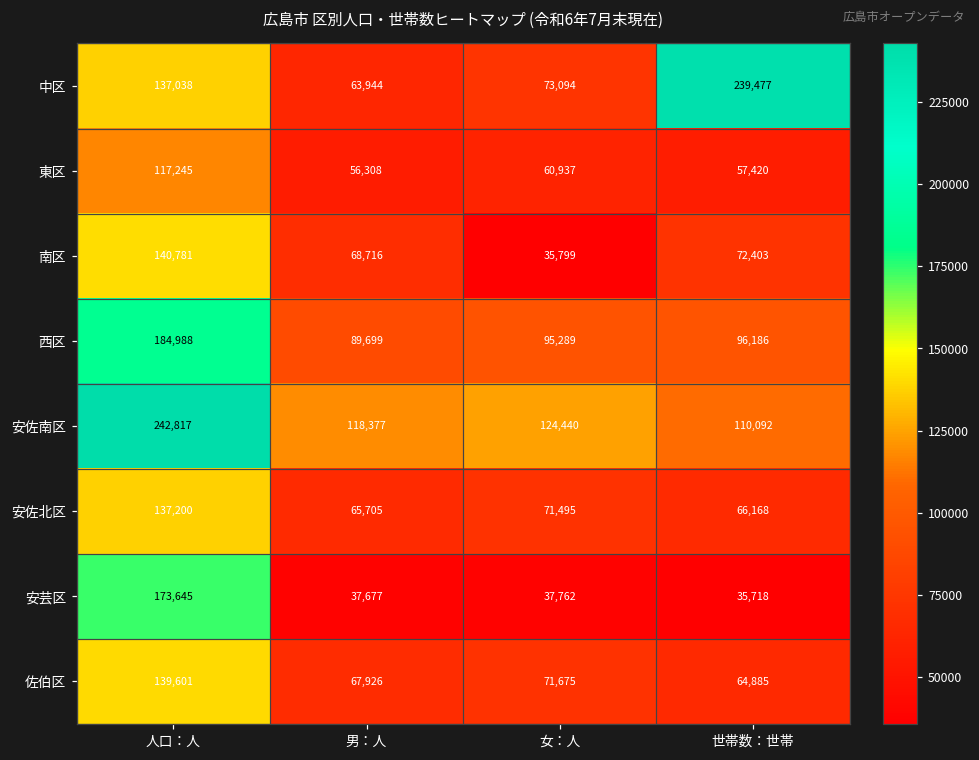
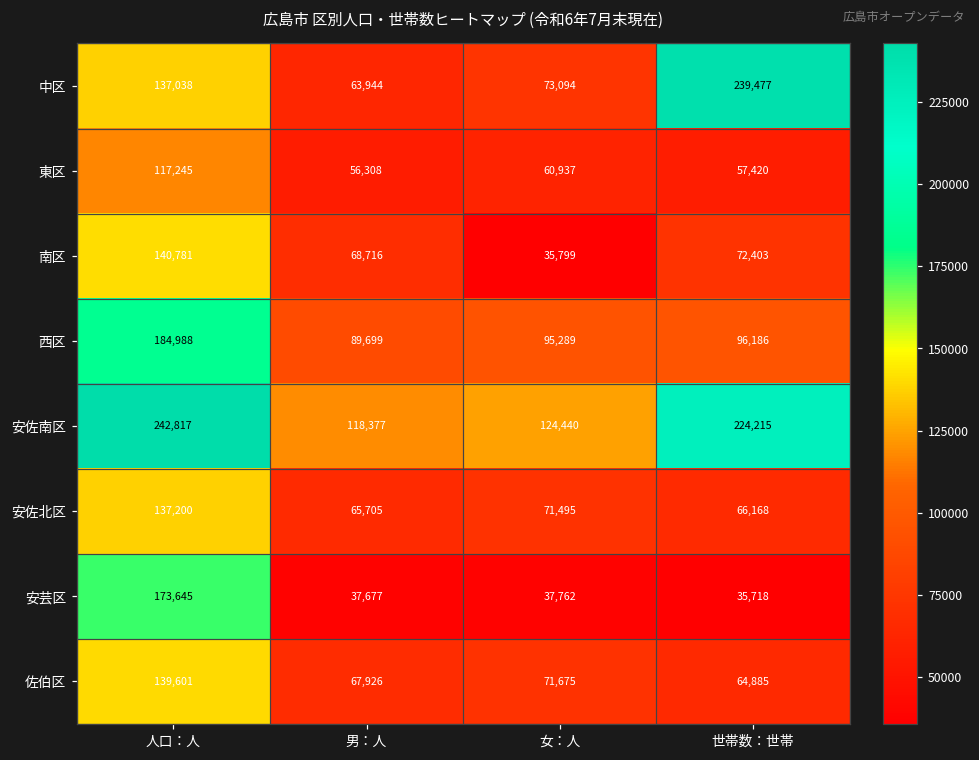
  {
    "中区": {
      "人口：人": "137,038",
      "男：人": "63,944",
      "女：人": "73,094",
      "世帯数：世帯": "239,477"
    },
    "東区": {
      "人口：人": "117,245",
      "男：人": "56,308",
      "女：人": "60,937",
      "世帯数：世帯": "57,420"
    },
    "南区": {
      "人口：人": "140,781",
      "男：人": "68,716",
      "女：人": "35,799",
      "世帯数：世帯": "72,403"
    },
    "西区": {
      "人口：人": "184,988",
      "男：人": "89,699",
      "女：人": "95,289",
      "世帯数：世帯": "96,186"
    },
    "安佐南区": {
      "人口：人": "242,817",
      "男：人": "118,377",
      "女：人": "124,440",
-     "世帯数：世帯": "110,092"
+     "世帯数：世帯": "224,215"
    },
    "安佐北区": {
      "人口：人": "137,200",
      "男：人": "65,705",
      "女：人": "71,495",
      "世帯数：世帯": "66,168"
    },
    "安芸区": {
      "人口：人": "173,645",
      "男：人": "37,677",
      "女：人": "37,762",
      "世帯数：世帯": "35,718"
    },
    "佐伯区": {
      "人口：人": "139,601",
      "男：人": "67,926",
      "女：人": "71,675",
      "世帯数：世帯": "64,885"
    }
  }
